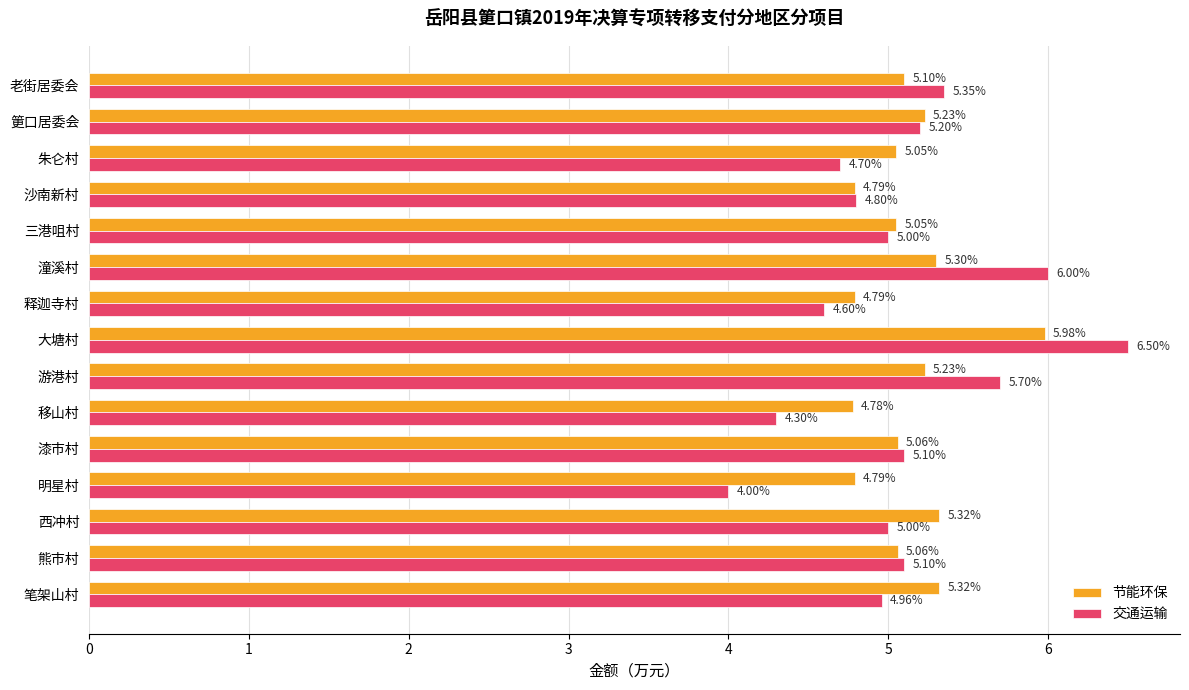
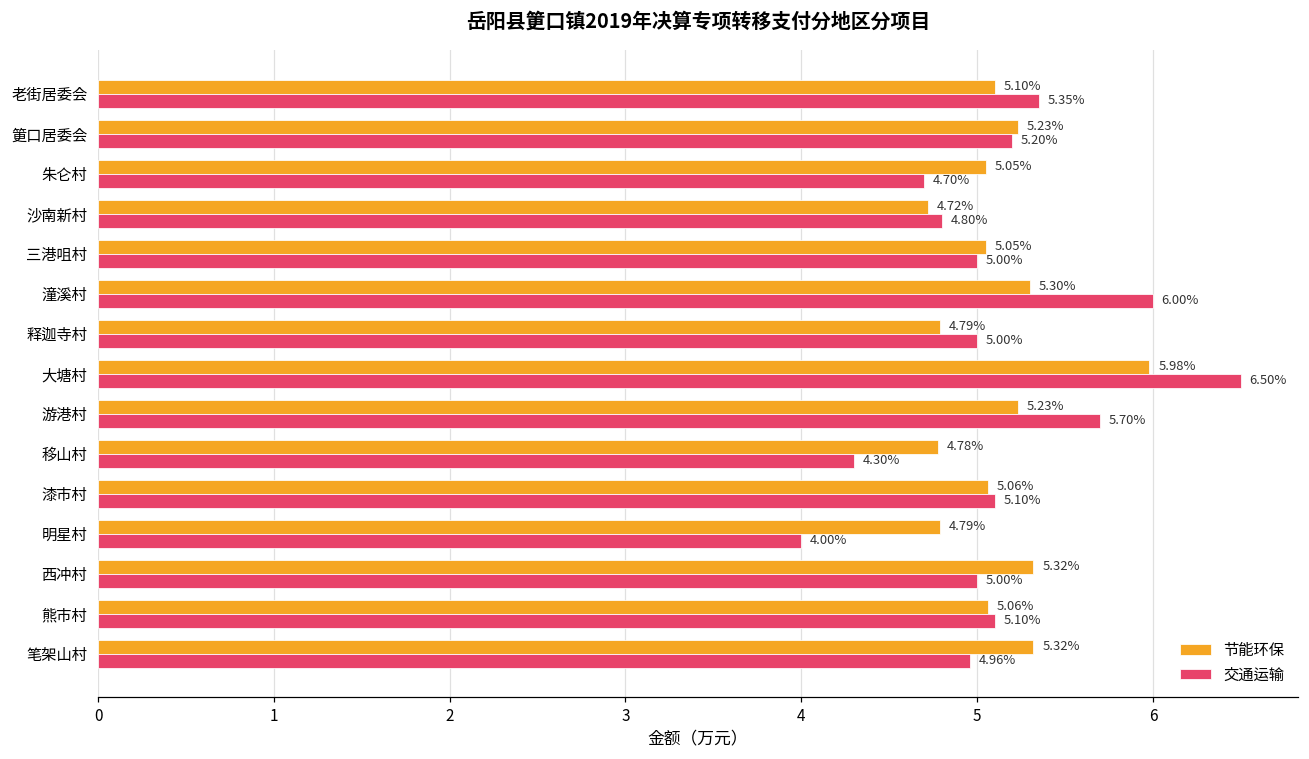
  {
    "节能环保": {
      "老街居委会": "5.10%",
      "筻口居委会": "5.23%",
      "朱仑村": "5.05%",
-     "沙南新村": "4.79%",
+     "沙南新村": "4.72%",
      "三港咀村": "5.05%",
      "潼溪村": "5.30%",
      "释迦寺村": "4.79%",
      "大塘村": "5.98%",
      "游港村": "5.23%",
      "移山村": "4.78%",
      "漆市村": "5.06%",
      "明星村": "4.79%",
      "西冲村": "5.32%",
      "熊市村": "5.06%",
      "笔架山村": "5.32%"
    },
    "交通运输": {
      "老街居委会": "5.35%",
      "筻口居委会": "5.20%",
      "朱仑村": "4.70%",
      "沙南新村": "4.80%",
      "三港咀村": "5.00%",
      "潼溪村": "6.00%",
-     "释迦寺村": "4.60%",
+     "释迦寺村": "5.00%",
      "大塘村": "6.50%",
      "游港村": "5.70%",
      "移山村": "4.30%",
      "漆市村": "5.10%",
      "明星村": "4.00%",
      "西冲村": "5.00%",
      "熊市村": "5.10%",
      "笔架山村": "4.96%"
    }
  }
